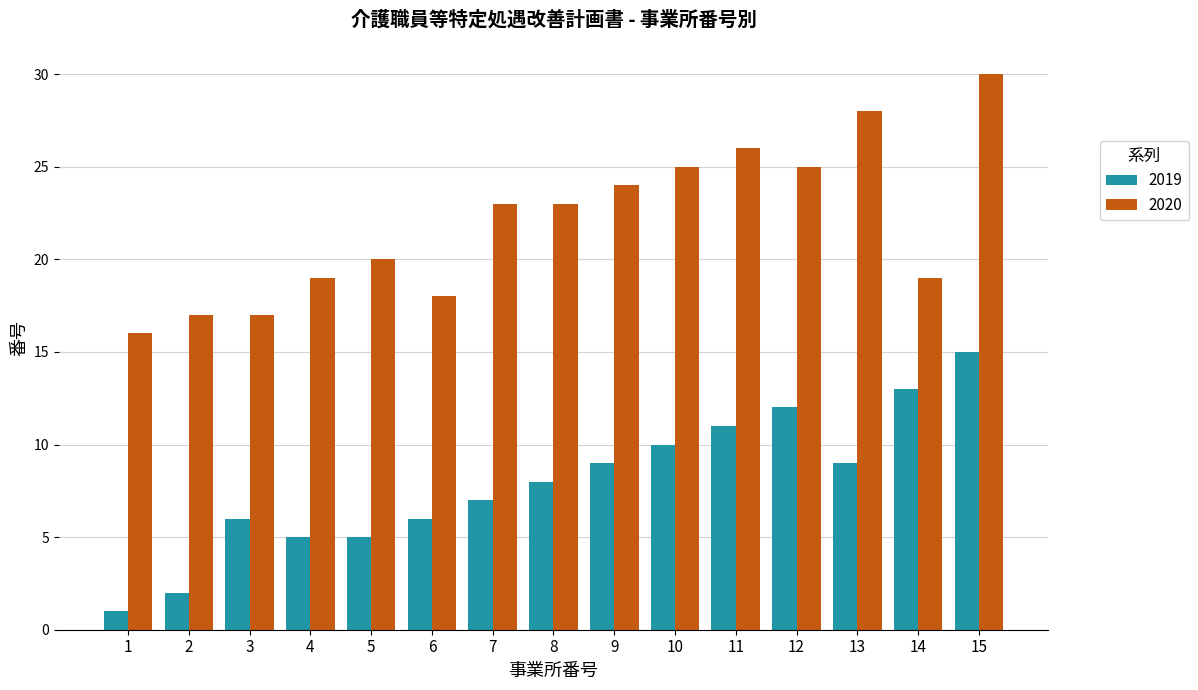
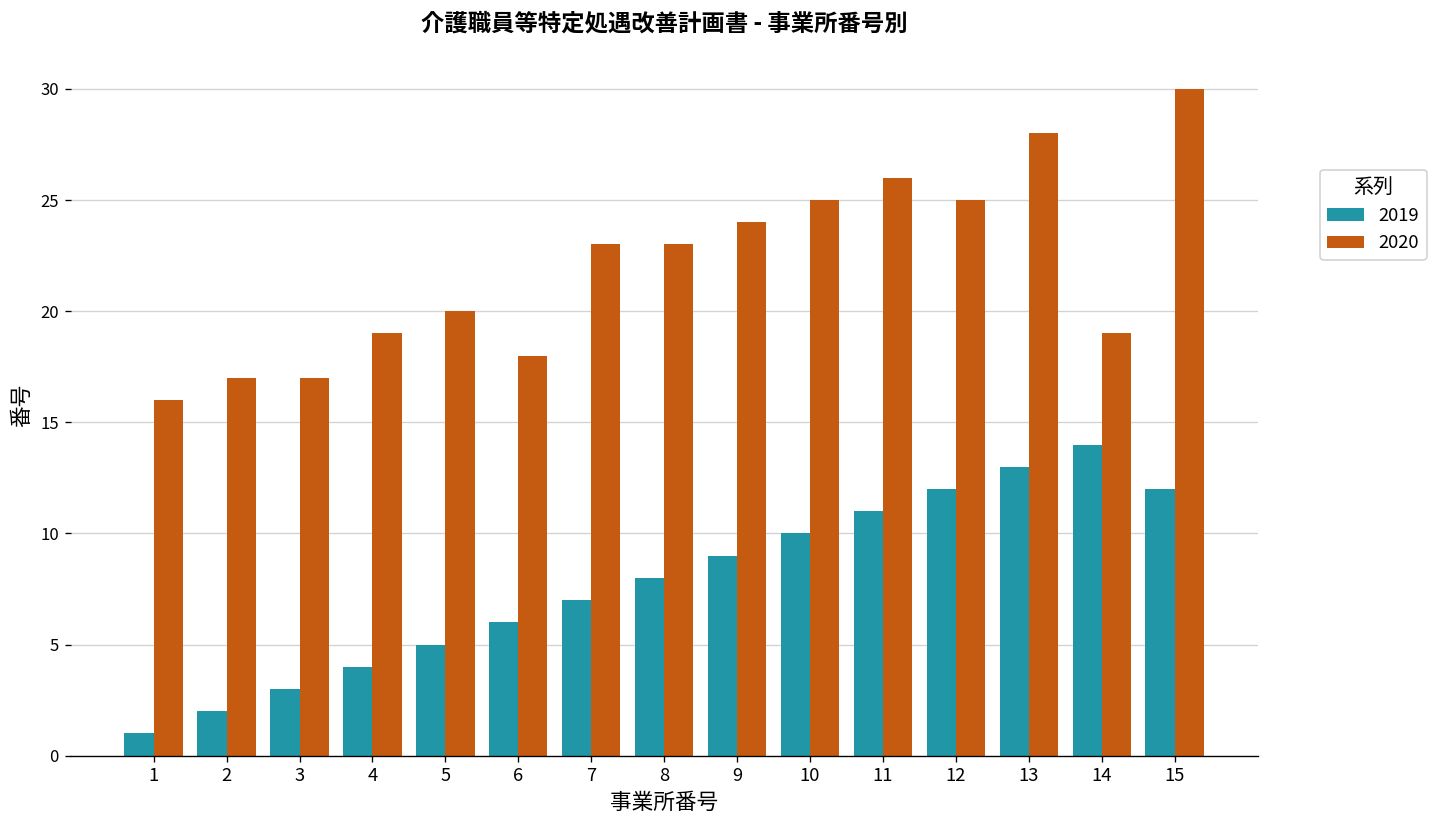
  {
    "2019": {
      "1": 1,
      "2": 2,
-     "3": 6,
-     "4": 5,
+     "3": 3,
+     "4": 4,
      "5": 5,
      "6": 6,
      "7": 7,
      "8": 8,
      "9": 9,
      "10": 10,
      "11": 11,
      "12": 12,
-     "13": 9,
-     "14": 13,
-     "15": 15
+     "13": 13,
+     "14": 14,
+     "15": 12
    },
    "2020": {
      "1": 16,
      "2": 17,
      "3": 17,
      "4": 19,
      "5": 20,
      "6": 18,
      "7": 23,
      "8": 23,
      "9": 24,
      "10": 25,
      "11": 26,
      "12": 25,
      "13": 28,
      "14": 19,
      "15": 30
    }
  }
